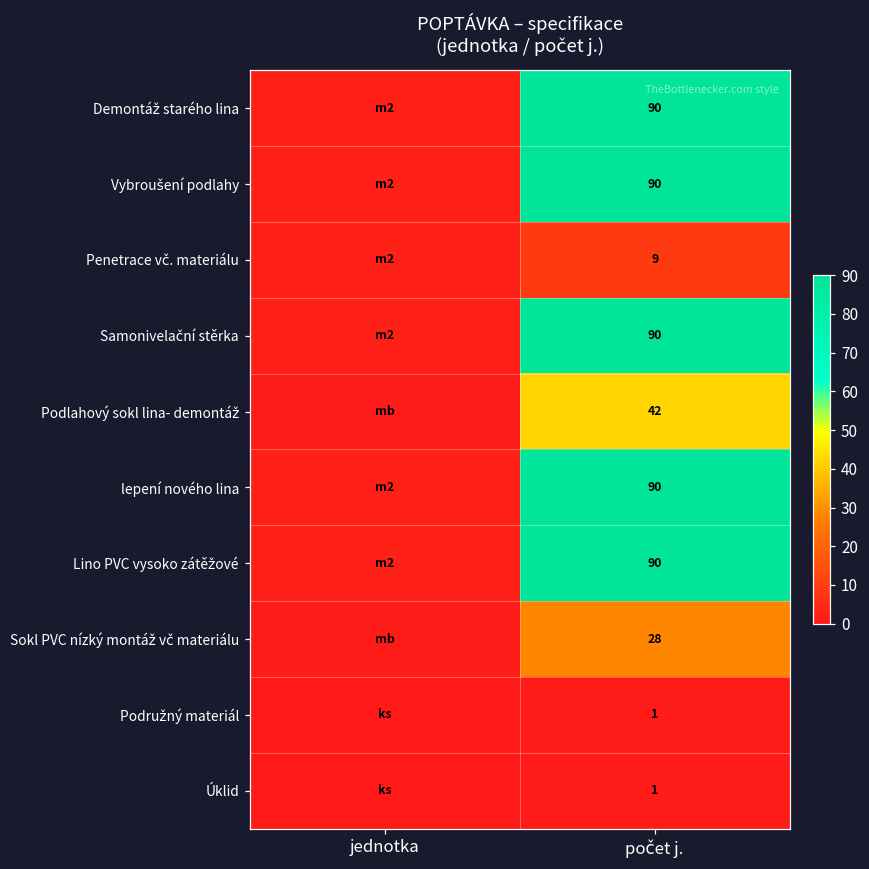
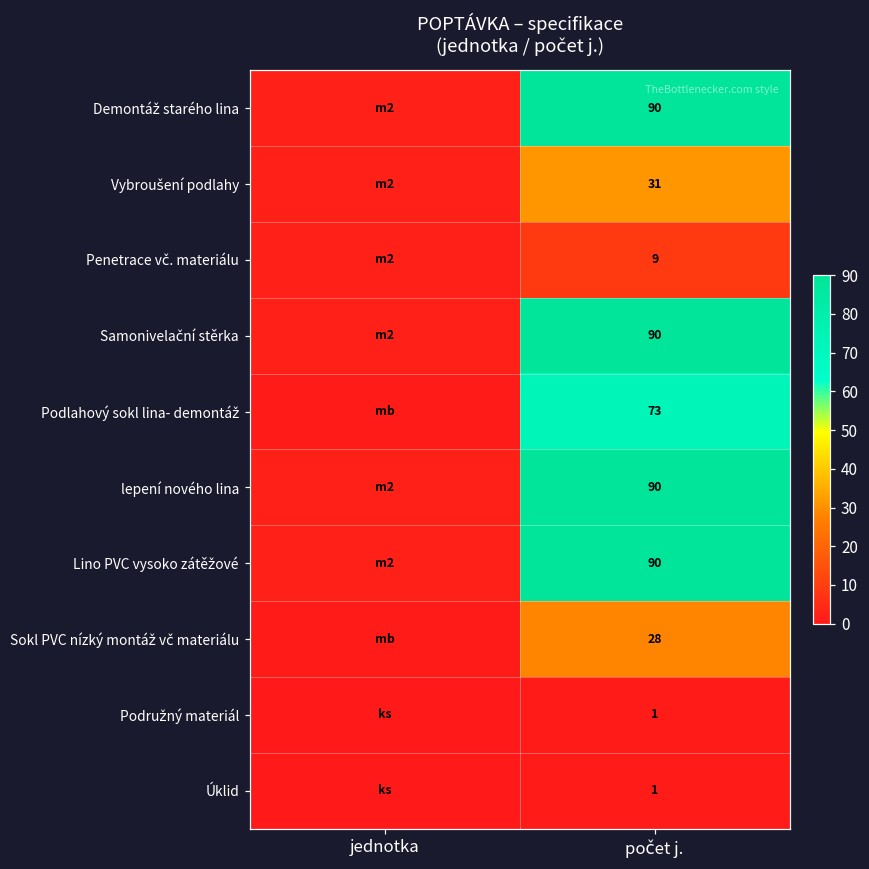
  {
    "Vybroušení podlahy": {
-     "počet j.": 90
+     "počet j.": 31
    },
    "Penetrace vč. materiálu": {
      "počet j.": 9
    },
    "Samonivelační stěrka": {
      "počet j.": 90
    },
    "Podlahový sokl lina- demontáž": {
-     "počet j.": 42
+     "počet j.": 73
    },
    "lepení nového lina": {
      "počet j.": 90
    },
    "Lino PVC vysoko zátěžové": {
      "počet j.": 90
    },
    "Sokl PVC nízký montáž vč materiálu": {
      "počet j.": 28
    },
    "Podružný materiál": {
      "počet j.": 1
    },
    "Úklid": {
      "počet j.": 1
    }
  }
